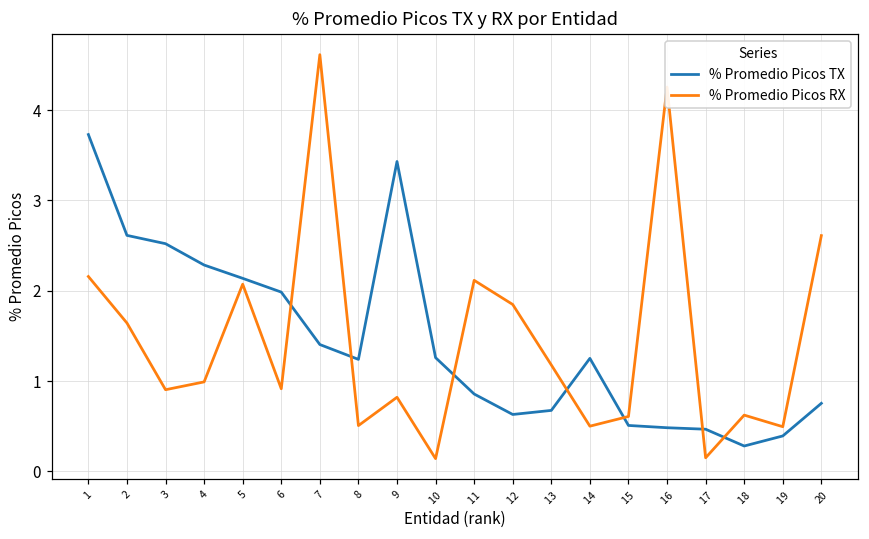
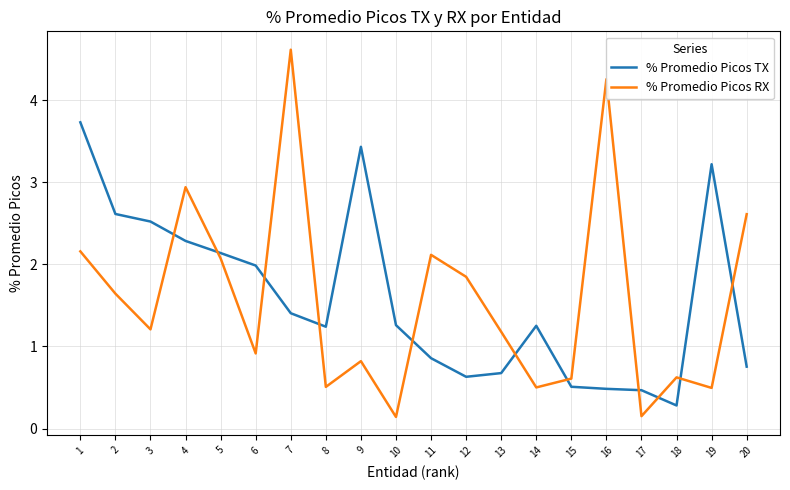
  {
    "% Promedio Picos TX": {
      "1": 3.7,
      "2": 2.6,
      "3": 2.5,
      "4": 2.3,
      "5": 2.1,
      "6": 2.0,
      "7": 1.4,
      "8": 1.2,
      "9": 3.4,
      "10": 1.3,
      "11": 0.9,
      "12": 0.6,
      "13": 0.7,
      "14": 1.3,
      "15": 0.5,
      "16": 0.5,
      "17": 0.5,
      "18": 0.3,
-     "19": 0.4,
+     "19": 3.2,
      "20": 0.8
    },
    "% Promedio Picos RX": {
      "1": 2.2,
      "2": 1.6,
-     "3": 0.9,
-     "4": 1.0,
+     "3": 1.2,
+     "4": 2.9,
      "5": 2.1,
      "6": 0.9,
      "7": 4.6,
      "8": 0.5,
      "9": 0.8,
      "10": 0.1,
      "11": 2.1,
      "12": 1.8,
      "13": 1.2,
      "14": 0.5,
      "15": 0.6,
      "17": 0.2,
      "18": 0.6,
      "19": 0.5,
      "20": 2.6
    }
  }
